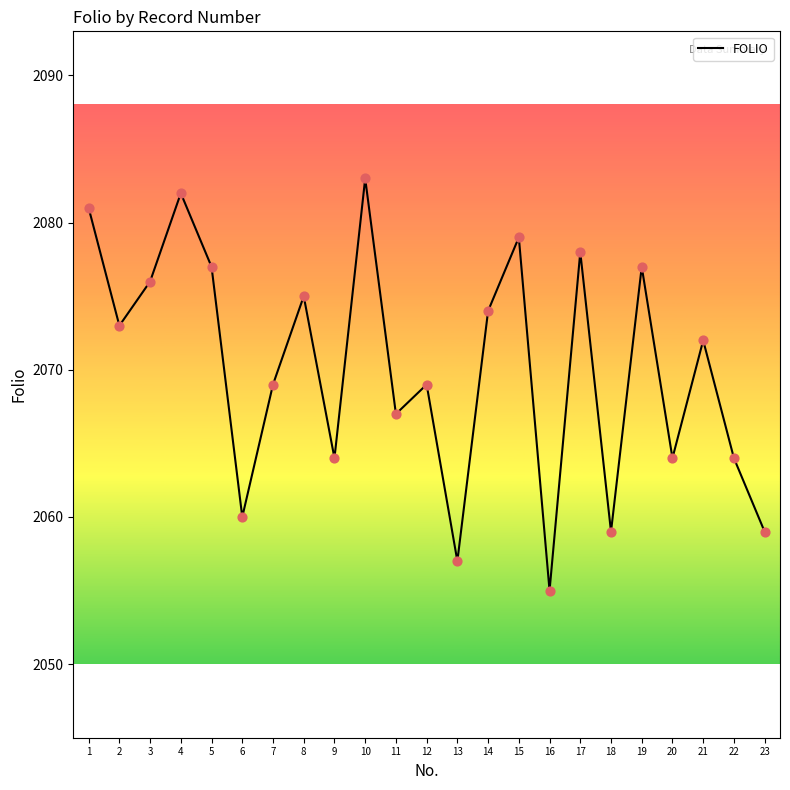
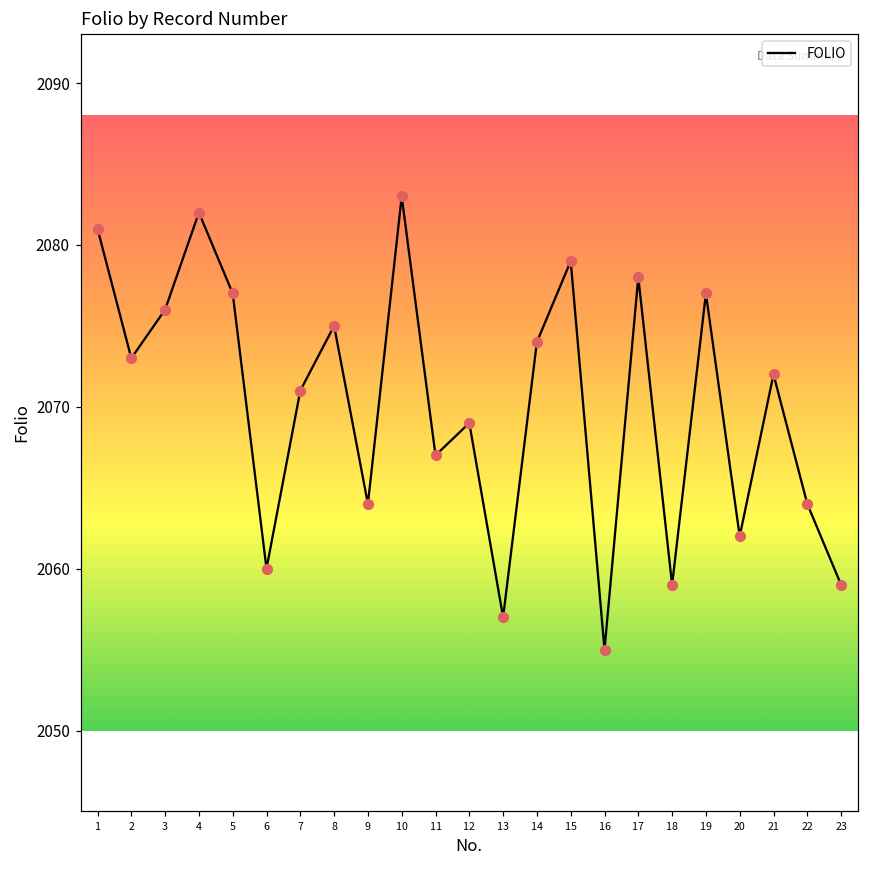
  {
    "1": 2081,
    "2": 2073,
    "3": 2076,
    "4": 2082,
    "5": 2077,
    "6": 2060,
-   "7": 2069,
+   "7": 2071,
    "8": 2075,
    "9": 2064,
    "10": 2083,
    "11": 2067,
    "12": 2069,
    "13": 2057,
    "14": 2074,
    "15": 2079,
    "16": 2055,
    "17": 2078,
    "18": 2059,
    "19": 2077,
-   "20": 2064,
+   "20": 2062,
    "21": 2072,
    "22": 2064,
    "23": 2059
  }
